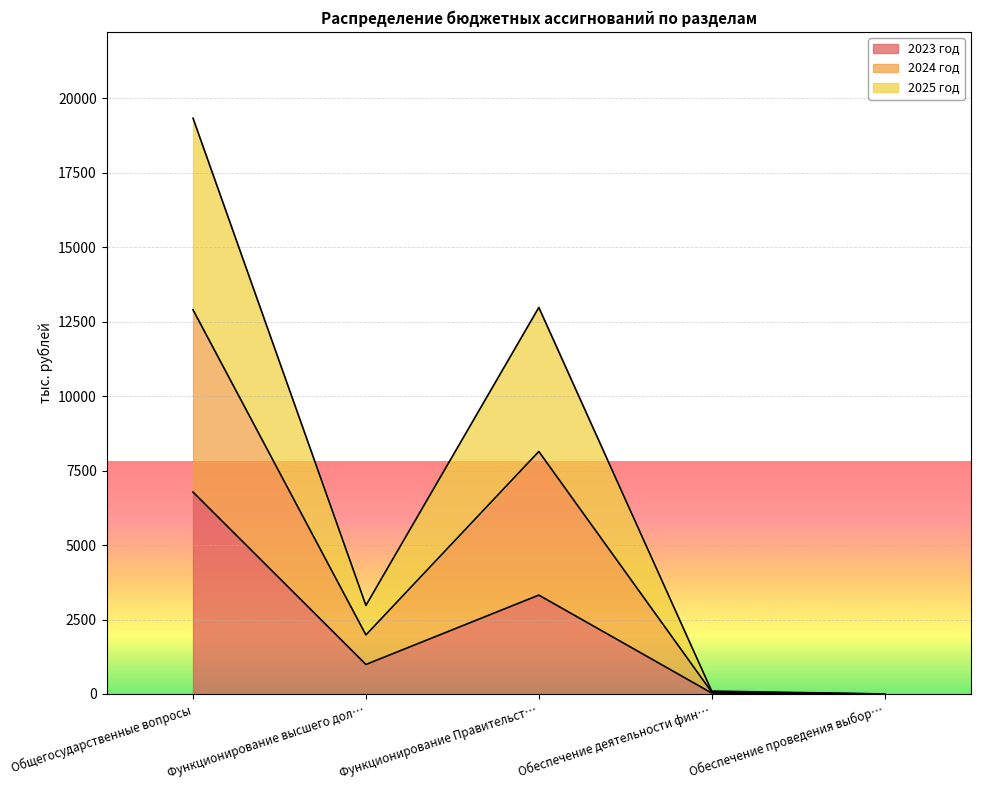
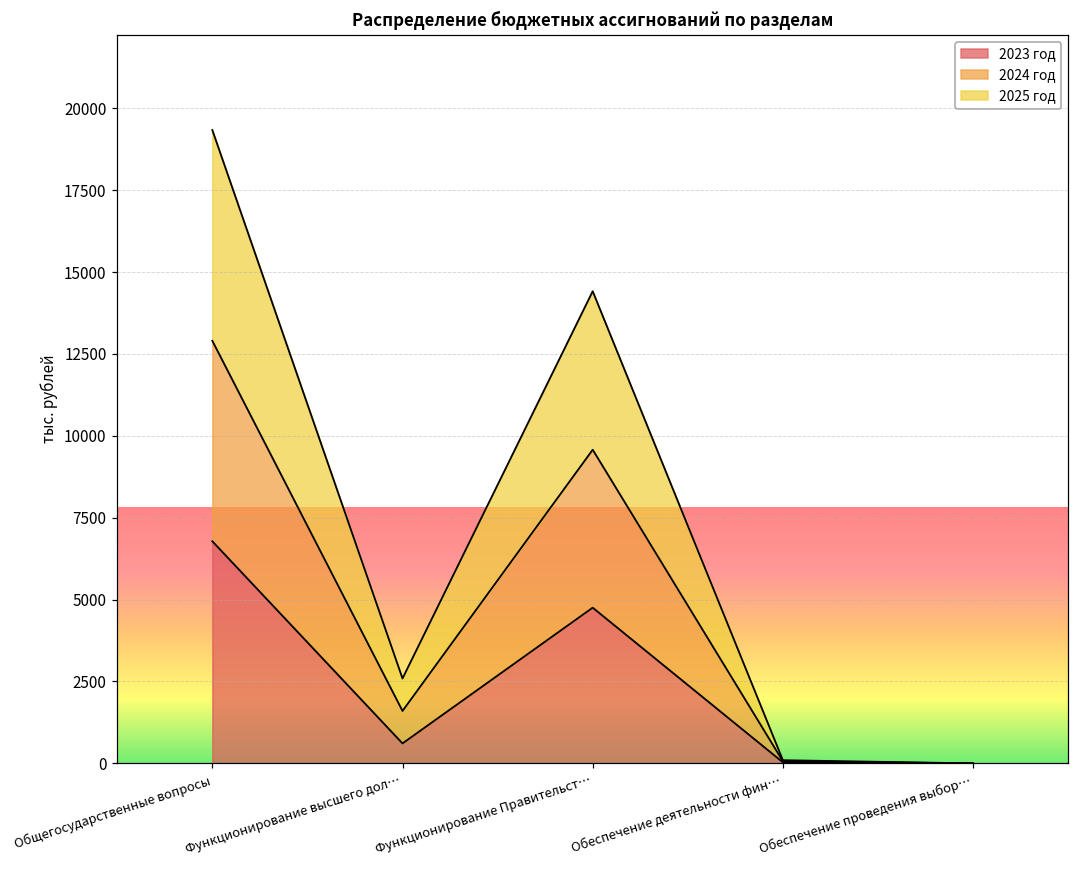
  {
    "2023 год": {
      "Общегосударственные вопросы": 6800,
-     "Функционирование высшего дол…": 1000,
-     "Функционирование Правительст…": 3300
+     "Функционирование высшего дол…": 600,
+     "Функционирование Правительст…": 4800
    }
  }
